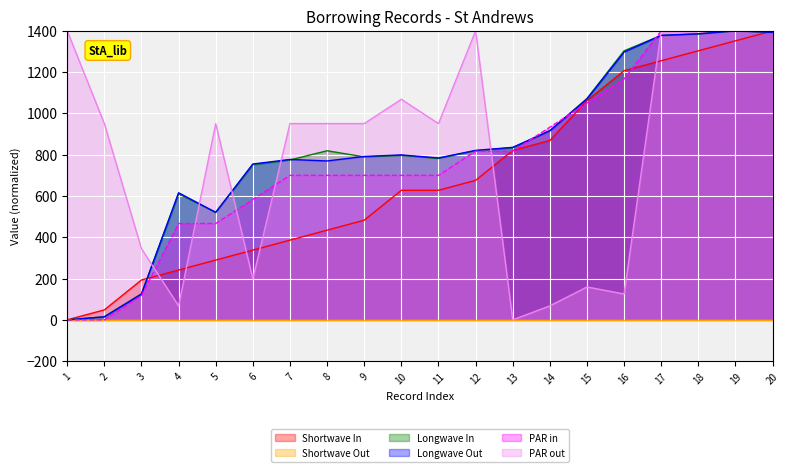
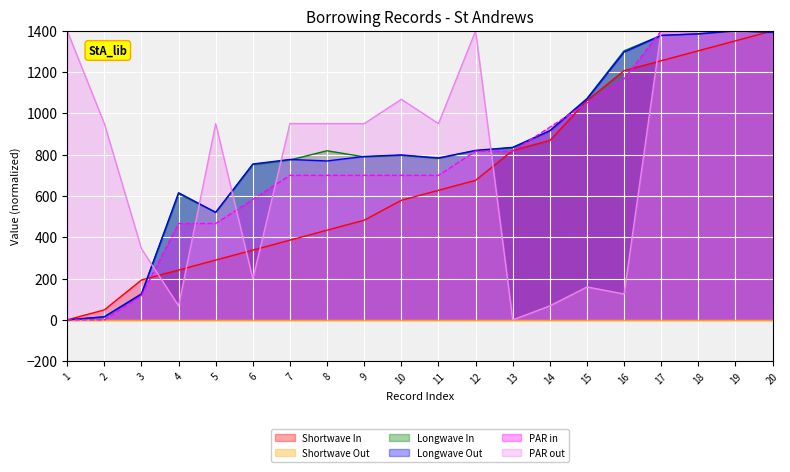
  {
    "Shortwave In": {
      "2": 50,
      "3": 190,
      "4": 240,
      "5": 290,
      "6": 340,
      "7": 390,
      "8": 430,
      "9": 480,
-     "10": 630,
+     "10": 580,
      "11": 630,
      "12": 680,
      "14": 870,
      "16": 1210,
      "17": 1260,
      "18": 1300,
      "19": 1350
    },
    "Shortwave Out": {
      "3": 0,
      "4": 0,
      "5": 0,
      "6": 0,
      "7": 0,
      "8": 0,
      "9": 0,
      "10": 0,
      "11": 0,
      "12": 0,
      "14": 0,
      "15": 0,
      "16": 0,
      "17": 0,
      "18": 0,
      "19": 0,
      "20": 0
    },
    "Longwave In": {
      "8": 820
    },
    "Longwave Out": {
      "8": 770
    },
    "PAR in": {
      "4": 470,
      "5": 470,
      "6": 580,
      "7": 700,
      "8": 700,
      "9": 700,
      "10": 700,
      "11": 700,
      "14": 930,
      "16": 1170
    },
    "PAR out": {
      "1": 1400,
      "2": 950,
      "3": 340,
      "4": 70,
      "5": 950,
      "6": 200,
      "7": 950,
      "8": 950,
      "9": 950,
      "10": 1070,
      "11": 950,
      "12": 1400,
      "14": 70,
      "15": 160,
      "16": 130
    }
  }
